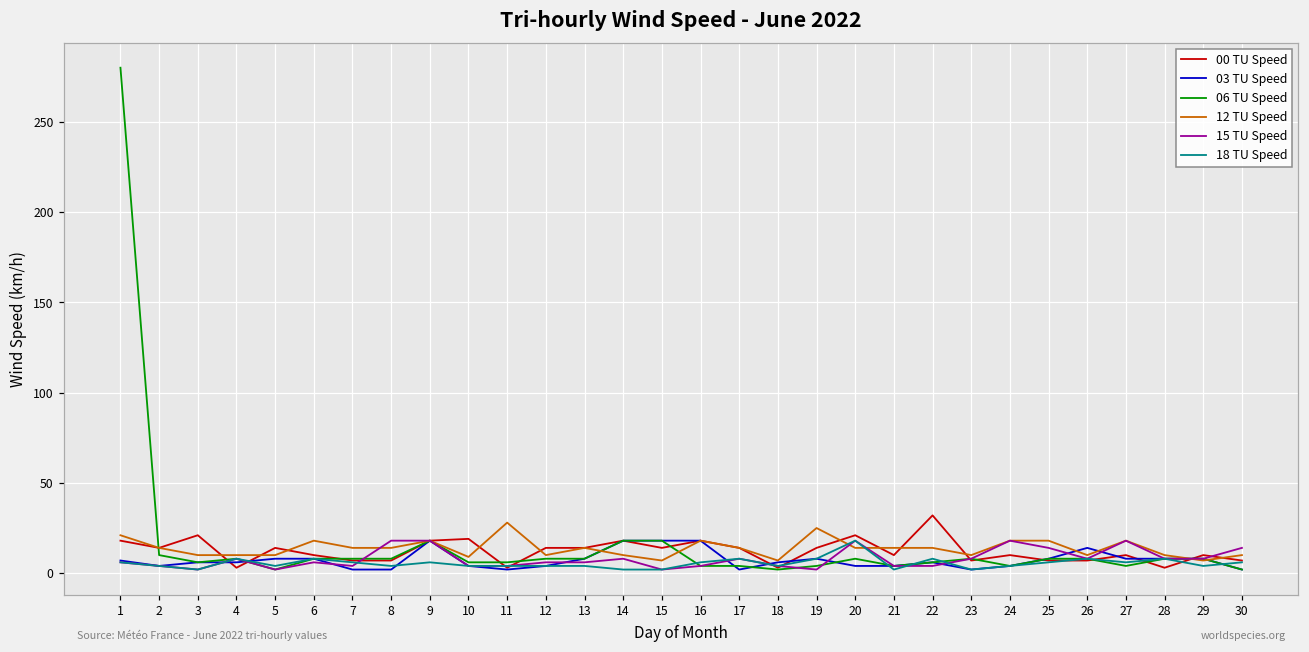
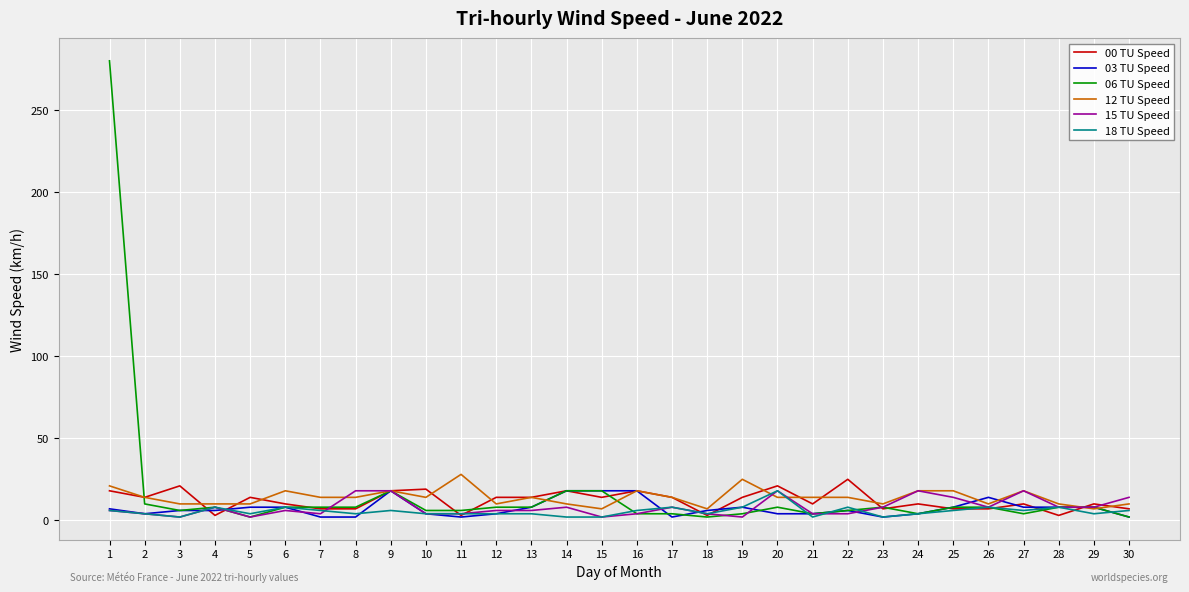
  {
    "00 TU Speed": {
      "1": 18,
      "3": 21,
      "4": 3,
      "5": 14,
      "6": 10,
      "10": 19,
      "12": 14,
      "15": 14,
      "19": 14,
      "20": 21,
      "21": 10,
-     "22": 32,
+     "22": 25,
      "24": 10,
      "27": 10,
      "28": 3,
      "29": 10
    },
    "03 TU Speed": {
      "4": 6,
      "5": 8,
      "7": 2,
      "8": 2,
      "17": 2,
      "20": 4,
      "26": 14,
      "27": 8
    },
    "06 TU Speed": {
      "1": 280,
      "2": 10,
      "10": 6,
      "11": 6,
      "12": 8,
      "17": 4,
      "19": 4,
      "20": 8,
      "27": 4
    },
    "12 TU Speed": {
      "1": 21,
      "3": 10,
      "4": 10,
      "5": 10,
      "6": 18,
      "7": 14,
      "8": 14,
-     "10": 9,
+     "10": 14,
      "11": 28,
      "12": 10,
      "14": 10,
      "15": 7,
      "19": 25,
      "20": 14,
      "21": 14,
      "22": 14,
      "23": 10,
      "25": 18,
      "26": 10,
      "28": 10,
      "30": 10
    },
    "15 TU Speed": {
      "6": 6,
      "7": 4,
      "8": 18,
      "12": 6,
      "13": 6,
      "14": 8,
      "19": 2,
      "22": 4,
      "25": 14,
      "30": 14
    },
    "18 TU Speed": {
      "5": 4,
      "8": 4,
      "9": 6,
      "13": 4,
      "14": 2,
      "16": 6,
      "21": 2,
      "22": 8,
      "27": 6,
      "29": 4
    }
  }
